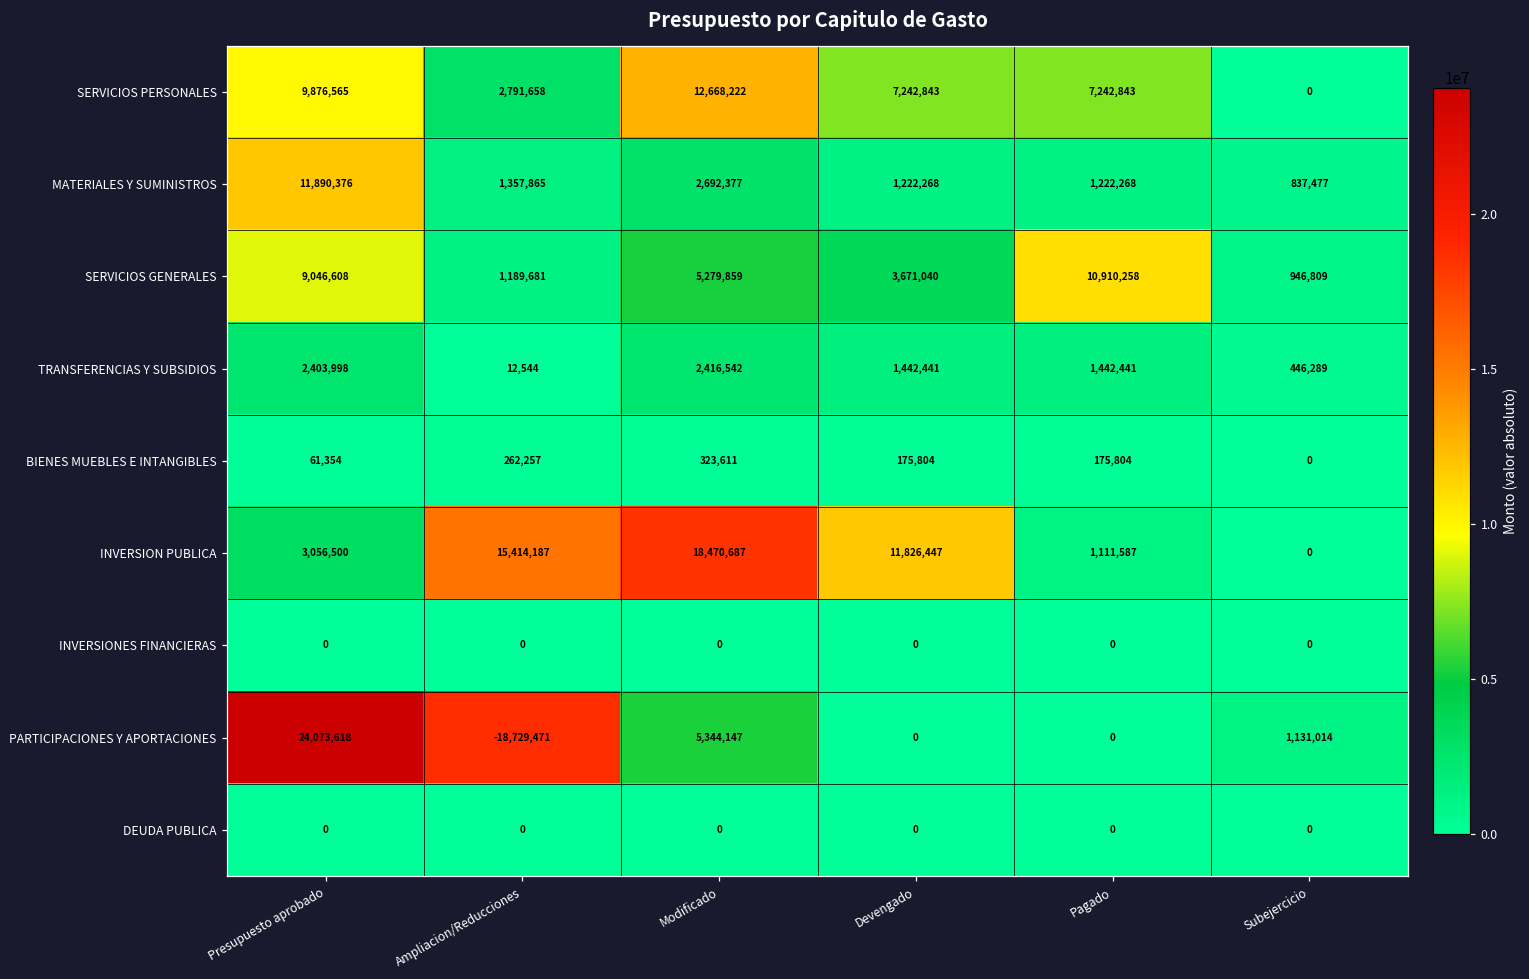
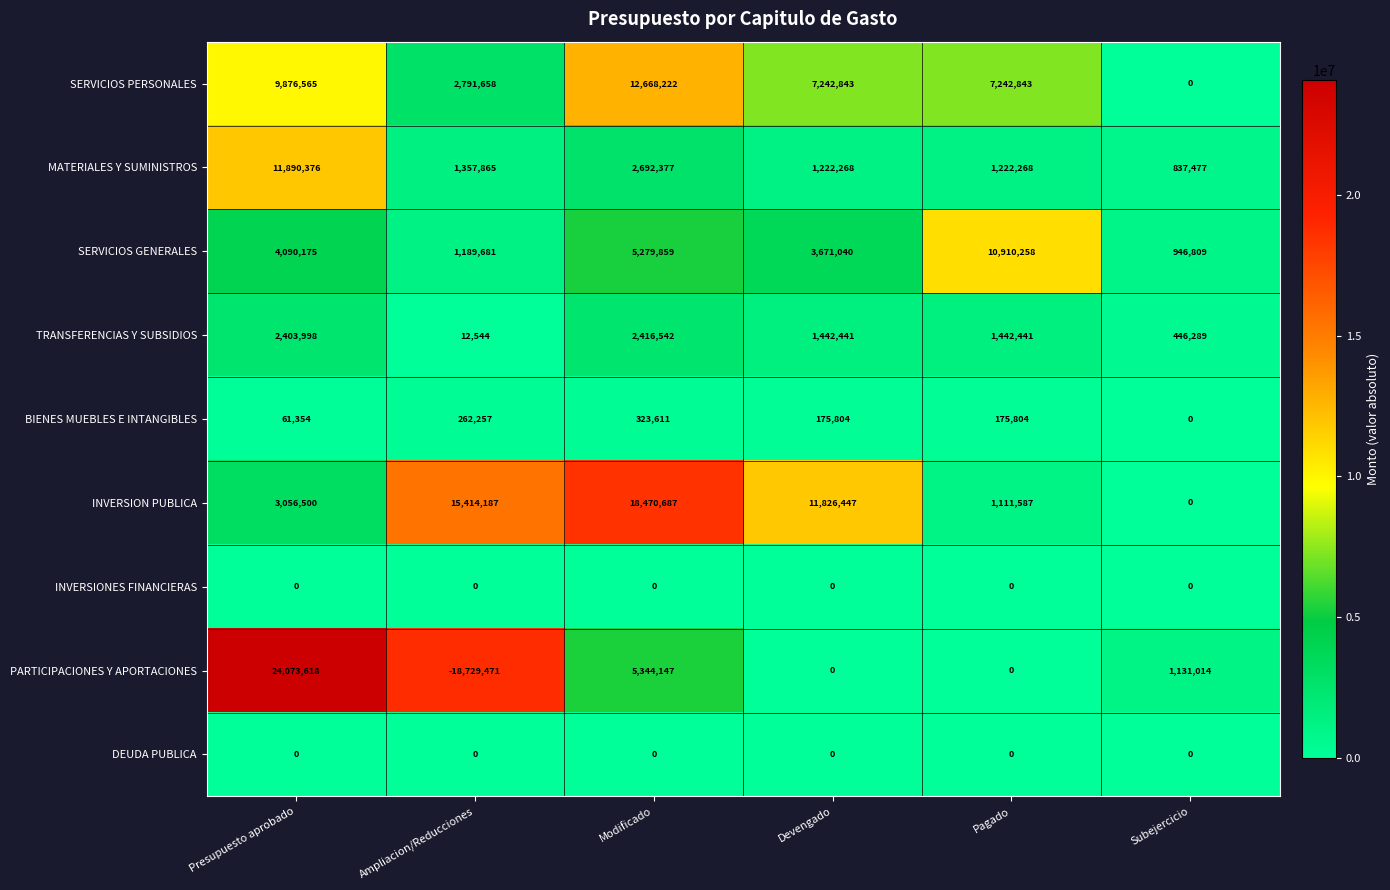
  {
    "SERVICIOS PERSONALES": {
      "Presupuesto aprobado": "9,876,565",
      "Ampliacion/Reducciones": "2,791,658",
      "Modificado": "12,668,222",
      "Devengado": "7,242,843",
      "Pagado": "7,242,843",
      "Subejercicio": "0"
    },
    "MATERIALES Y SUMINISTROS": {
      "Presupuesto aprobado": "11,890,376",
      "Ampliacion/Reducciones": "1,357,865",
      "Modificado": "2,692,377",
      "Devengado": "1,222,268",
      "Pagado": "1,222,268",
      "Subejercicio": "837,477"
    },
    "SERVICIOS GENERALES": {
-     "Presupuesto aprobado": "9,046,608",
+     "Presupuesto aprobado": "4,090,175",
      "Ampliacion/Reducciones": "1,189,681",
      "Modificado": "5,279,859",
      "Devengado": "3,671,040",
      "Pagado": "10,910,258",
      "Subejercicio": "946,809"
    },
    "TRANSFERENCIAS Y SUBSIDIOS": {
      "Presupuesto aprobado": "2,403,998",
      "Ampliacion/Reducciones": "12,544",
      "Modificado": "2,416,542",
      "Devengado": "1,442,441",
      "Pagado": "1,442,441",
      "Subejercicio": "446,289"
    },
    "BIENES MUEBLES E INTANGIBLES": {
      "Presupuesto aprobado": "61,354",
      "Ampliacion/Reducciones": "262,257",
      "Modificado": "323,611",
      "Devengado": "175,804",
      "Pagado": "175,804",
      "Subejercicio": "0"
    },
    "INVERSION PUBLICA": {
      "Presupuesto aprobado": "3,056,500",
      "Ampliacion/Reducciones": "15,414,187",
      "Modificado": "18,470,687",
      "Devengado": "11,826,447",
      "Pagado": "1,111,587",
      "Subejercicio": "0"
    },
    "INVERSIONES FINANCIERAS": {
      "Presupuesto aprobado": "0",
      "Ampliacion/Reducciones": "0",
      "Modificado": "0",
      "Devengado": "0",
      "Pagado": "0",
      "Subejercicio": "0"
    },
    "PARTICIPACIONES Y APORTACIONES": {
      "Presupuesto aprobado": "24,073,618",
      "Ampliacion/Reducciones": "-18,729,471",
      "Modificado": "5,344,147",
      "Devengado": "0",
      "Pagado": "0",
      "Subejercicio": "1,131,014"
    },
    "DEUDA PUBLICA": {
      "Presupuesto aprobado": "0",
      "Ampliacion/Reducciones": "0",
      "Modificado": "0",
      "Devengado": "0",
      "Pagado": "0",
      "Subejercicio": "0"
    }
  }
